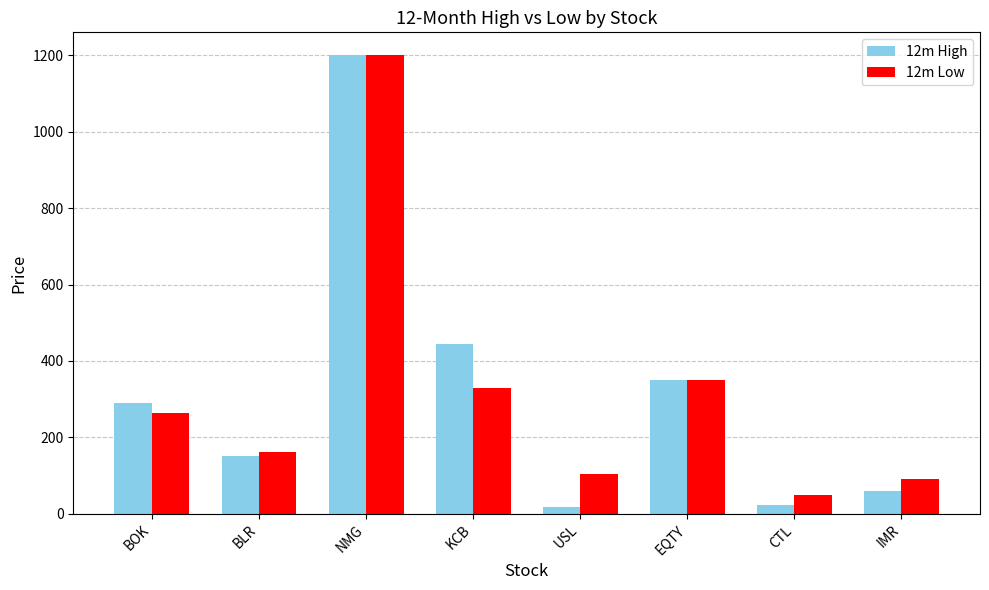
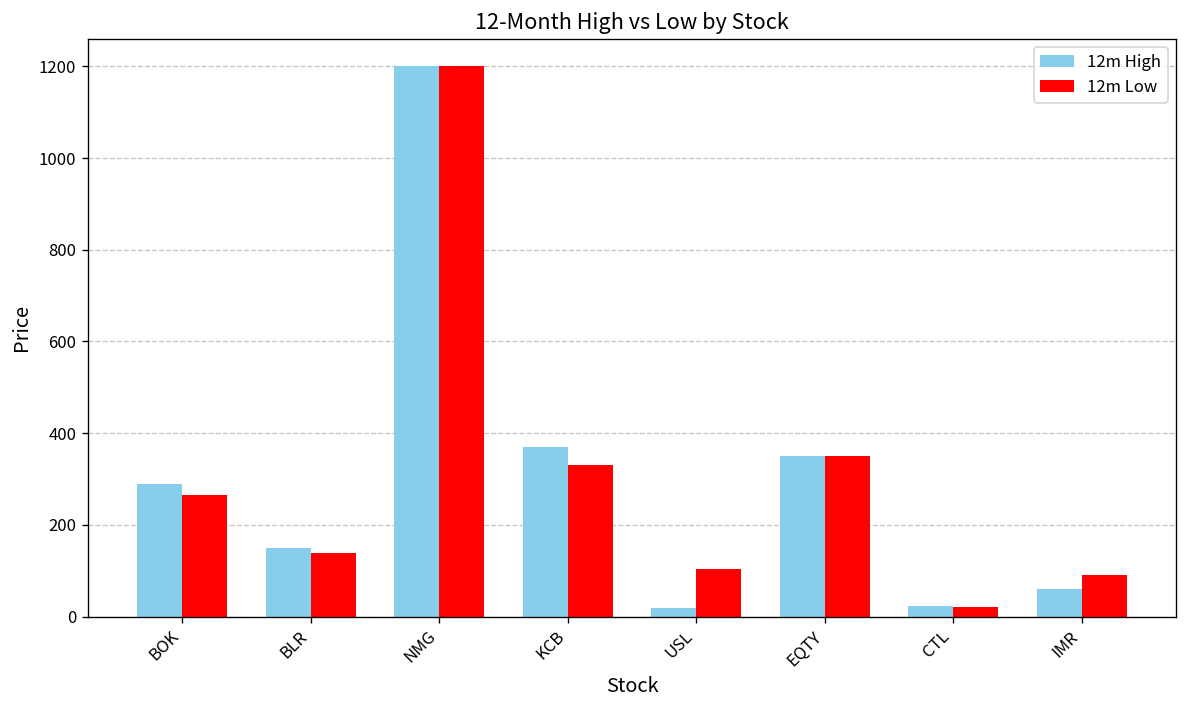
  {
    "12m High": {
      "BOK": 290,
      "BLR": 150,
      "NMG": 1200,
-     "KCB": 440,
+     "KCB": 370,
      "USL": 20,
      "EQTY": 350,
      "CTL": 20,
      "IMR": 60
    },
    "12m Low": {
      "BOK": 270,
-     "BLR": 160,
+     "BLR": 140,
      "NMG": 1200,
      "KCB": 330,
      "USL": 100,
      "EQTY": 350,
-     "CTL": 50,
+     "CTL": 20,
      "IMR": 90
    }
  }
